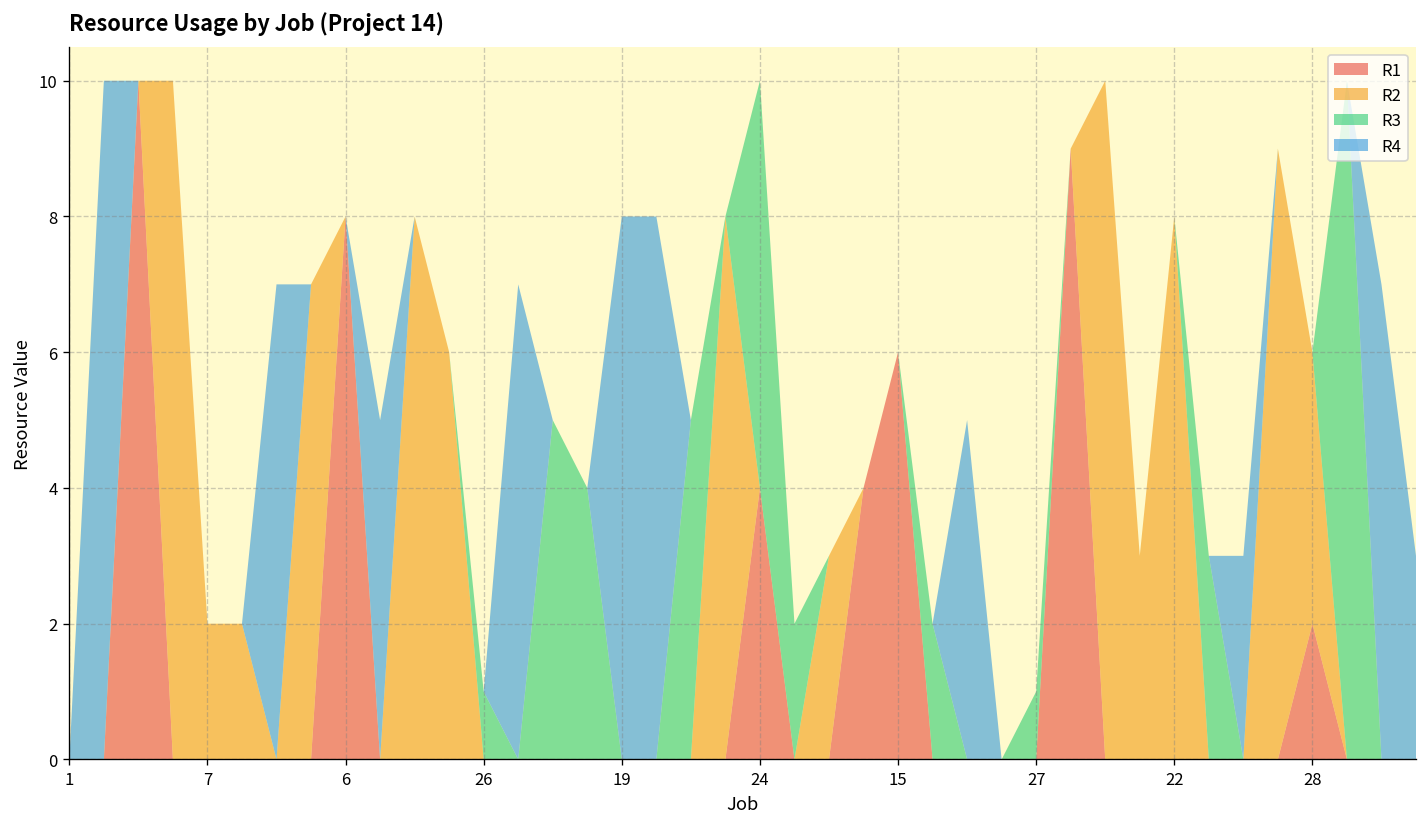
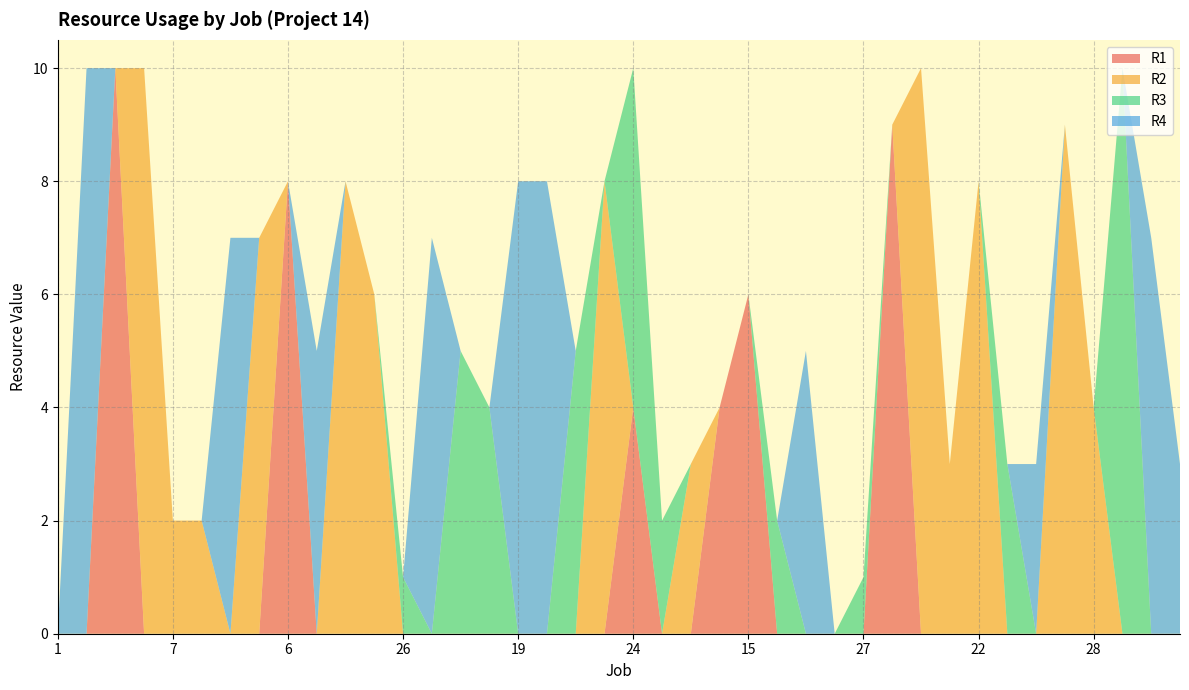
  {
    "R1": {
-     "28": 2
+     "28": 0
    }
  }
